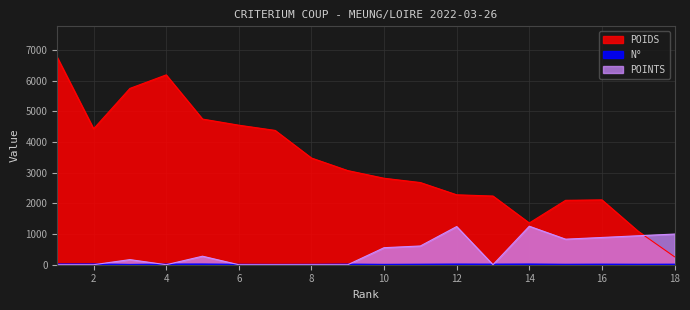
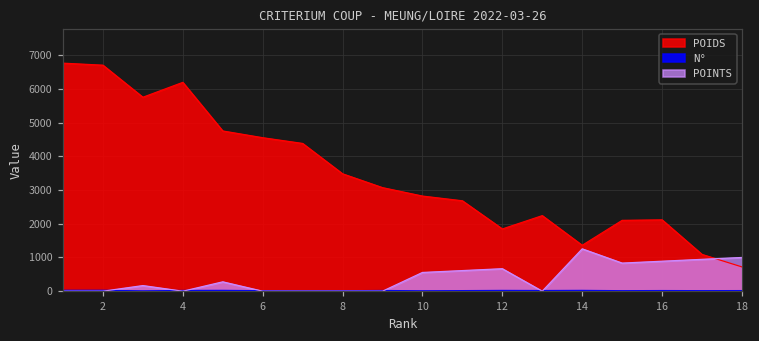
  {
    "POIDS": {
-     "2": 4400,
+     "2": 6700,
      "4": 6200,
      "6": 4600,
      "8": 3500,
      "10": 2800,
-     "12": 2300,
+     "12": 1800,
      "14": 1400,
      "16": 2100,
-     "18": 300
+     "18": 700
    },
    "N°": {
      "10": 0,
      "12": 0,
      "14": 0,
      "16": 0,
      "18": 0
    },
    "POINTS": {
      "10": 600,
-     "12": 1200,
+     "12": 700,
      "14": 1300,
      "16": 900,
      "18": 1000
    }
  }
